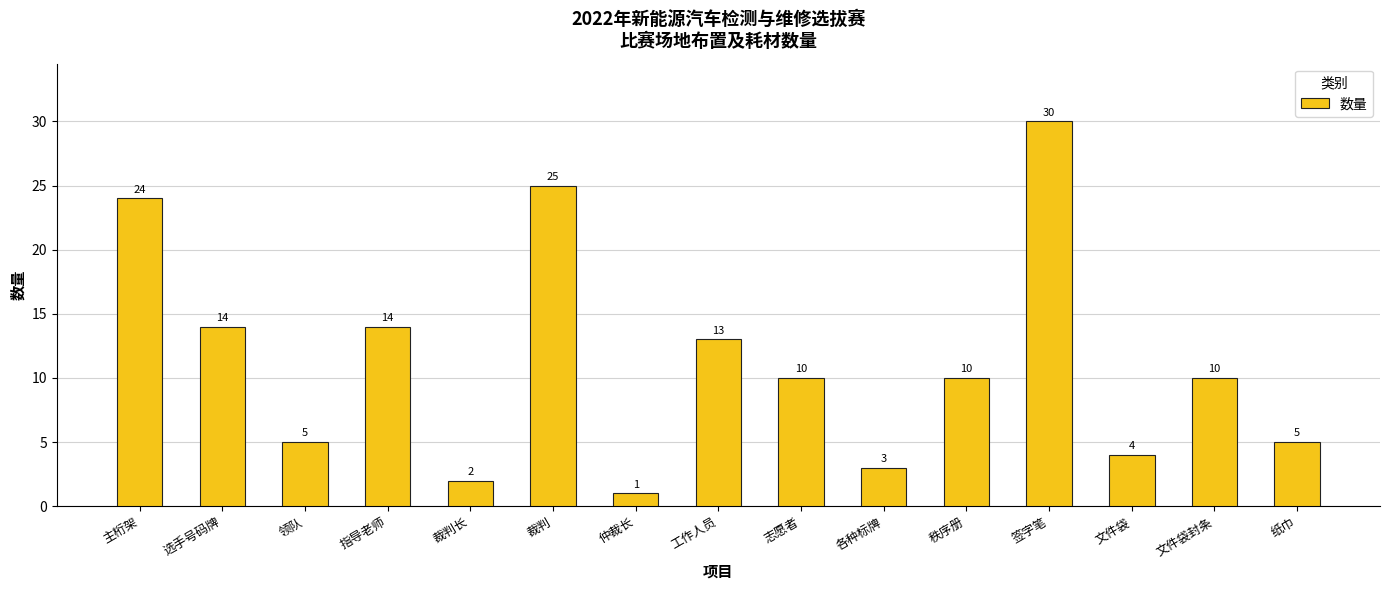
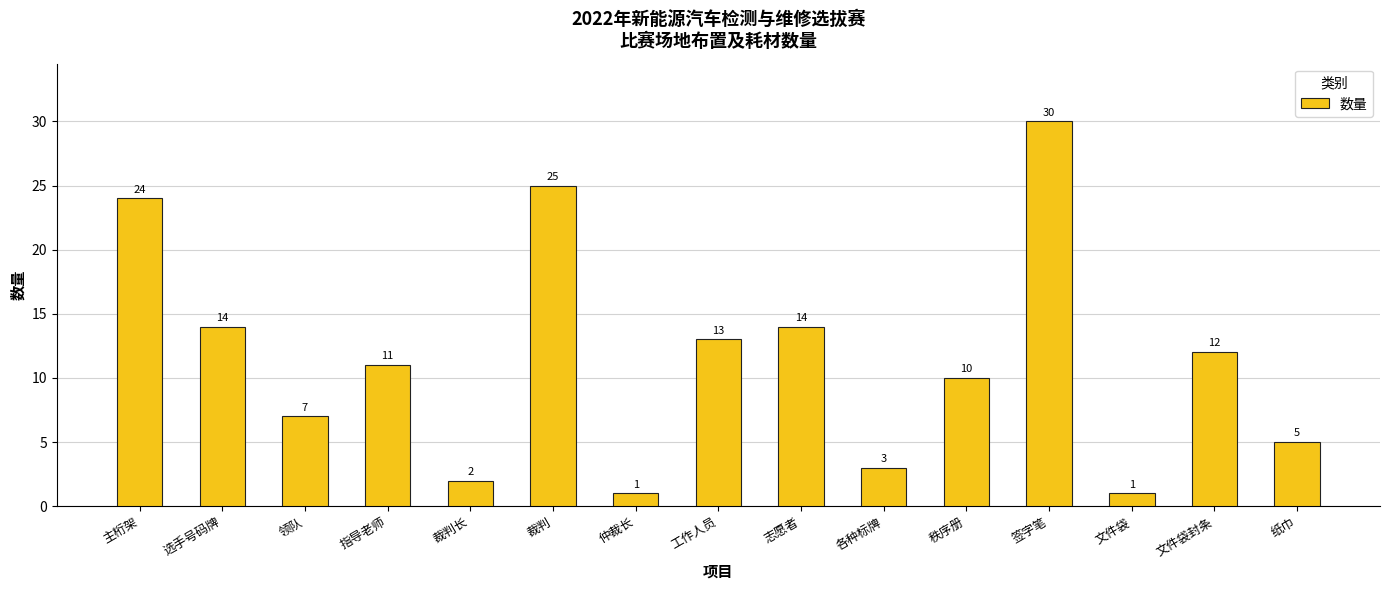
  {
    "主桁架": 24,
    "选手号码牌": 14,
-   "领队": 5,
-   "指导老师": 14,
+   "领队": 7,
+   "指导老师": 11,
    "裁判长": 2,
    "裁判": 25,
    "仲裁长": 1,
    "工作人员": 13,
-   "志愿者": 10,
+   "志愿者": 14,
    "各种标牌": 3,
    "秩序册": 10,
    "签字笔": 30,
-   "文件袋": 4,
-   "文件袋封条": 10,
+   "文件袋": 1,
+   "文件袋封条": 12,
    "纸巾": 5
  }
